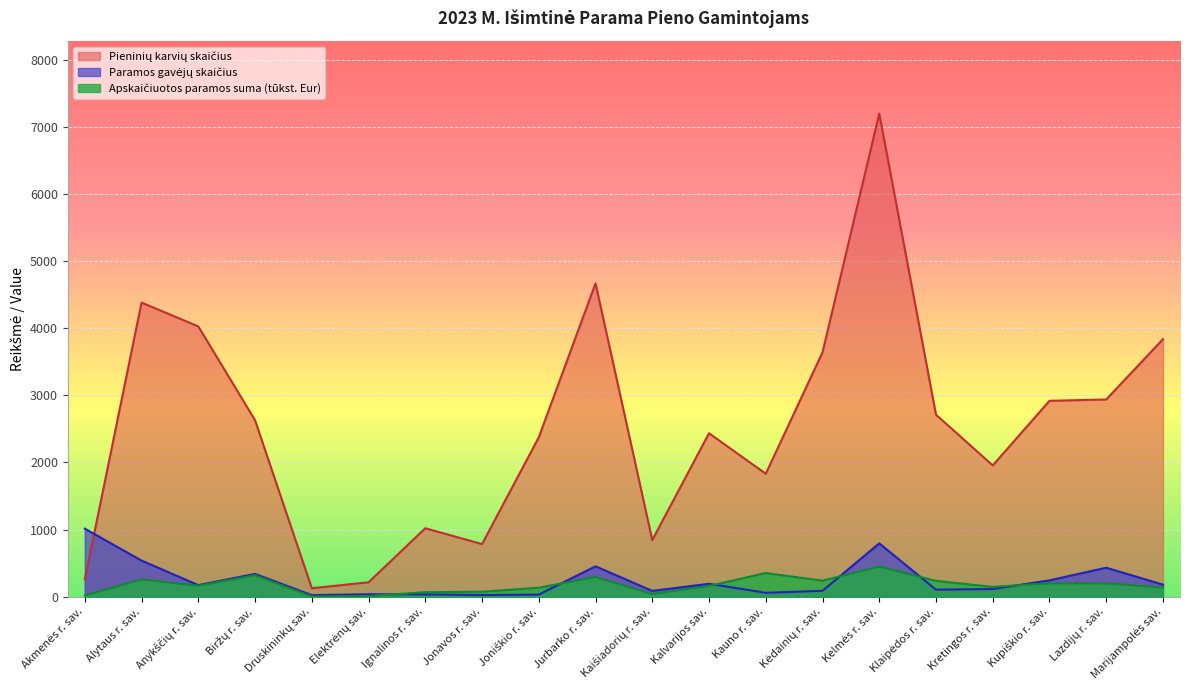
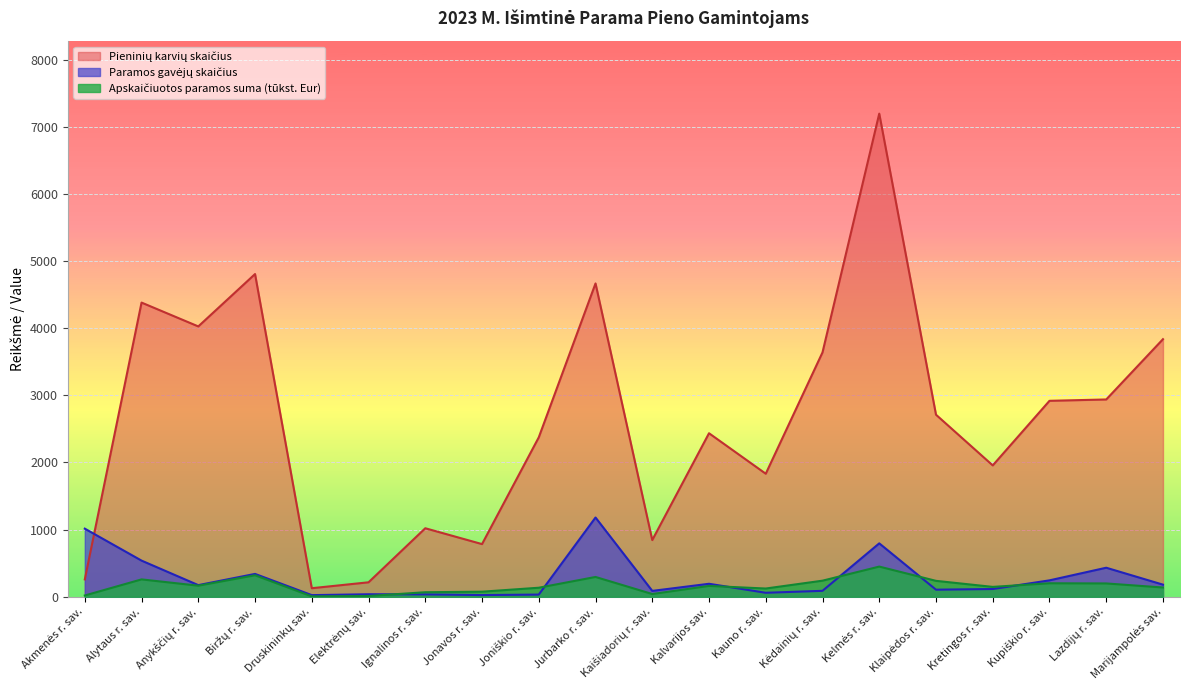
  {
    "Pieninių karvių skaičius": {
      "Akmenės r. sav.": 300,
      "Alytaus r. sav.": 4400,
      "Anykščių r. sav.": 4000,
-     "Biržų r. sav.": 2600,
+     "Biržų r. sav.": 4800,
      "Druskininkų sav.": 100,
      "Elektrėnų sav.": 200,
      "Ignalinos r. sav.": 1000,
      "Jonavos r. sav.": 800,
      "Joniškio r. sav.": 2400,
      "Jurbarko r. sav.": 4700,
      "Kaišiadorių r. sav.": 800,
      "Kalvarijos sav.": 2400,
      "Kauno r. sav.": 1800,
      "Kėdainių r. sav.": 3600,
      "Kelmės r. sav.": 7200,
      "Klaipėdos r. sav.": 2700,
      "Kretingos r. sav.": 2000,
      "Kupiškio r. sav.": 2900,
      "Lazdijų r. sav.": 2900,
      "Marijampolės sav.": 3800
    },
    "Paramos gavėjų skaičius": {
      "Akmenės r. sav.": 1000,
      "Alytaus r. sav.": 500,
      "Jonavos r. sav.": 0,
      "Joniškio r. sav.": 0,
-     "Jurbarko r. sav.": 500,
+     "Jurbarko r. sav.": 1200,
      "Kaišiadorių r. sav.": 100,
      "Kauno r. sav.": 100,
      "Kėdainių r. sav.": 100,
      "Kelmės r. sav.": 800,
      "Klaipėdos r. sav.": 100,
      "Kupiškio r. sav.": 200,
      "Lazdijų r. sav.": 400,
      "Marijampolės sav.": 200
    },
    "Apskaičiuotos paramos suma (tūkst. Eur)": {
      "Akmenės r. sav.": 0,
      "Alytaus r. sav.": 300,
      "Jonavos r. sav.": 100,
      "Joniškio r. sav.": 100,
      "Jurbarko r. sav.": 300,
      "Kaišiadorių r. sav.": 0,
-     "Kauno r. sav.": 400,
+     "Kauno r. sav.": 100,
      "Kėdainių r. sav.": 200,
      "Kelmės r. sav.": 400,
      "Klaipėdos r. sav.": 200,
      "Kupiškio r. sav.": 200,
      "Lazdijų r. sav.": 200,
      "Marijampolės sav.": 100
    }
  }
